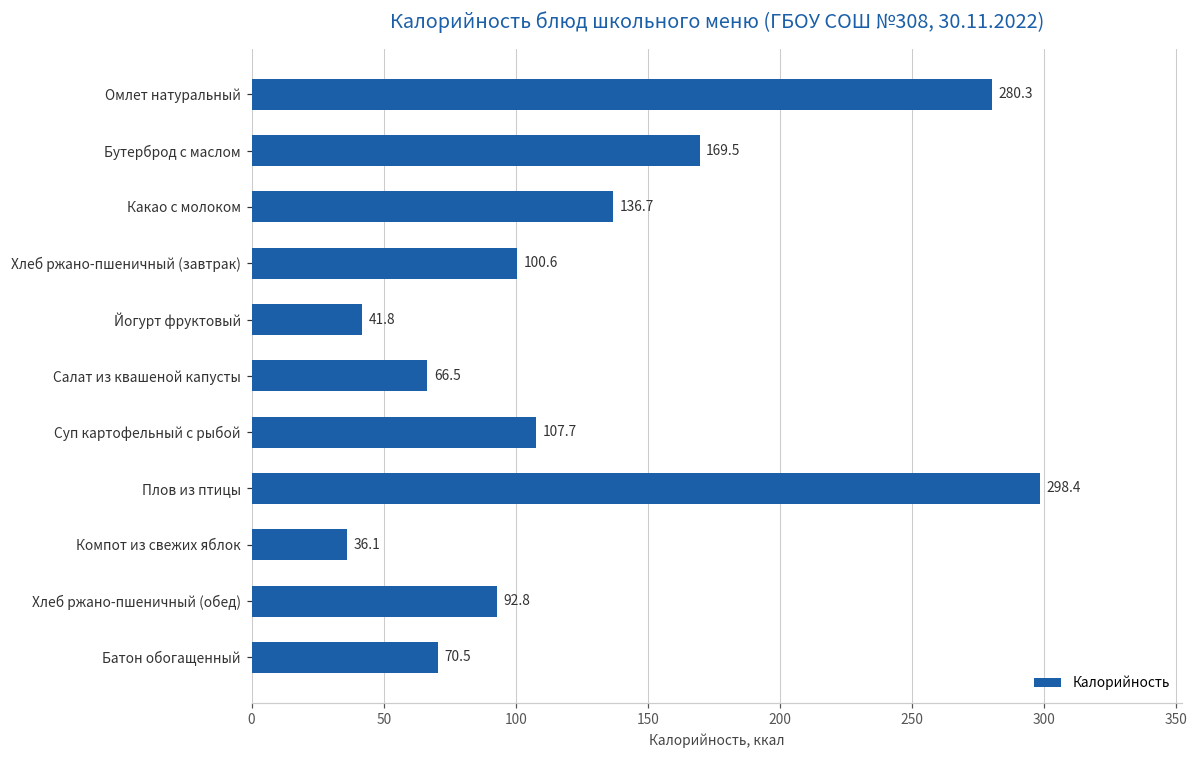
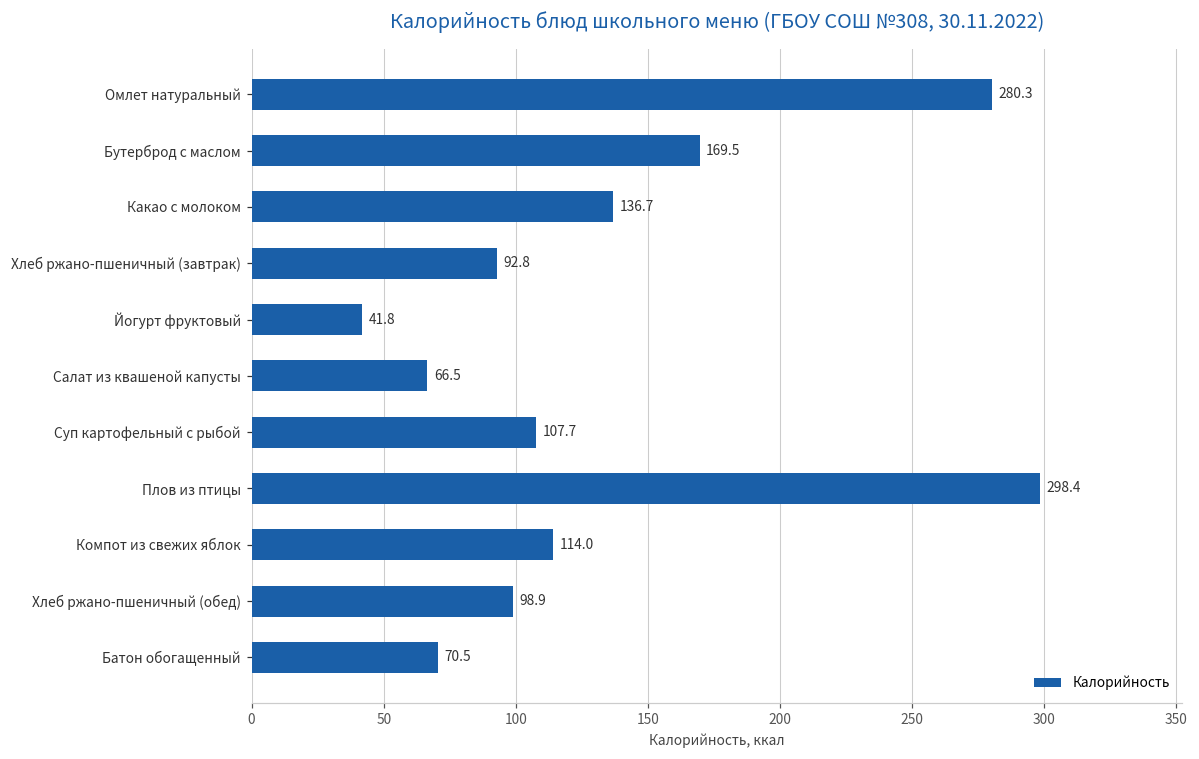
  {
    "Омлет натуральный": 280.3,
    "Бутерброд с маслом": 169.5,
    "Какао с молоком": 136.7,
-   "Хлеб ржано-пшеничный (завтрак)": 100.6,
+   "Хлеб ржано-пшеничный (завтрак)": 92.8,
    "Йогурт фруктовый": 41.8,
    "Салат из квашеной капусты": 66.5,
    "Суп картофельный с рыбой": 107.7,
    "Плов из птицы": 298.4,
-   "Компот из свежих яблок": 36.1,
-   "Хлеб ржано-пшеничный (обед)": 92.8,
+   "Компот из свежих яблок": 114.0,
+   "Хлеб ржано-пшеничный (обед)": 98.9,
    "Батон обогащенный": 70.5
  }
